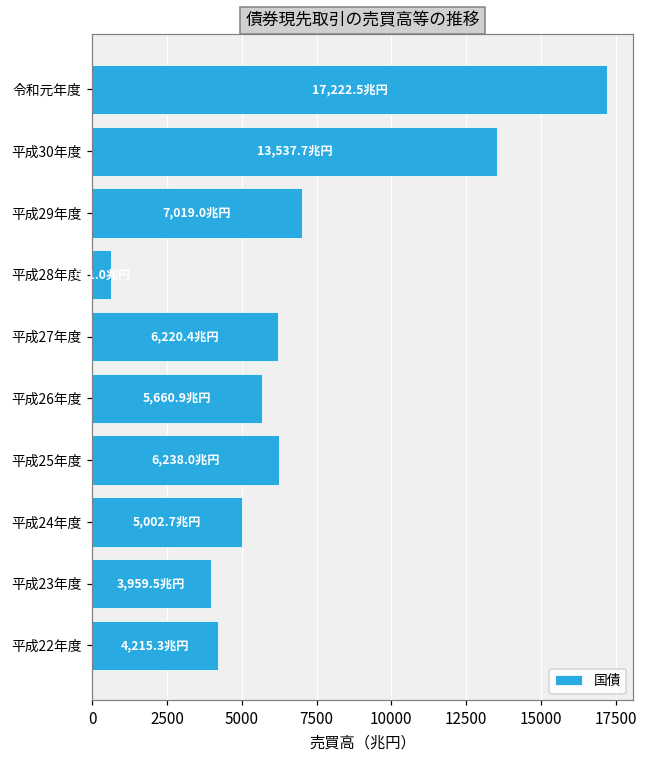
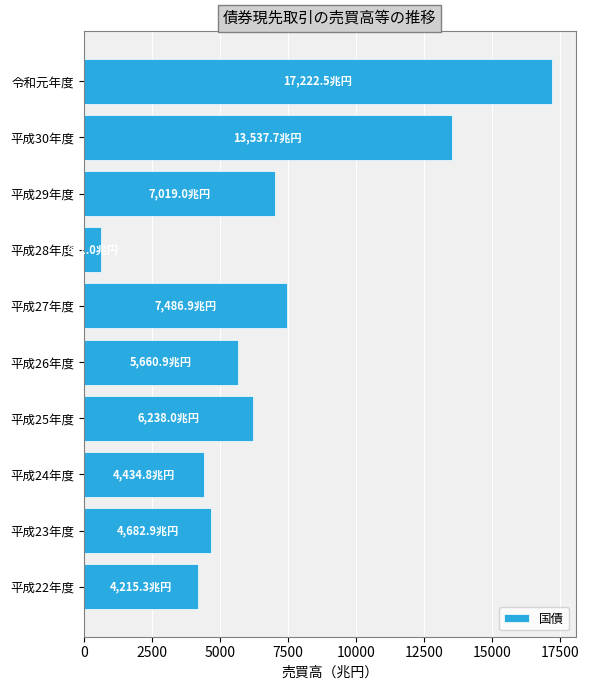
  {
    "令和元年度": "17,222.5",
    "平成30年度": "13,537.7",
    "平成29年度": "7,019.0",
-   "平成27年度": "6,220.4",
+   "平成27年度": "7,486.9",
    "平成26年度": "5,660.9",
    "平成25年度": "6,238.0",
-   "平成24年度": "5,002.7",
-   "平成23年度": "3,959.5",
+   "平成24年度": "4,434.8",
+   "平成23年度": "4,682.9",
    "平成22年度": "4,215.3"
  }
